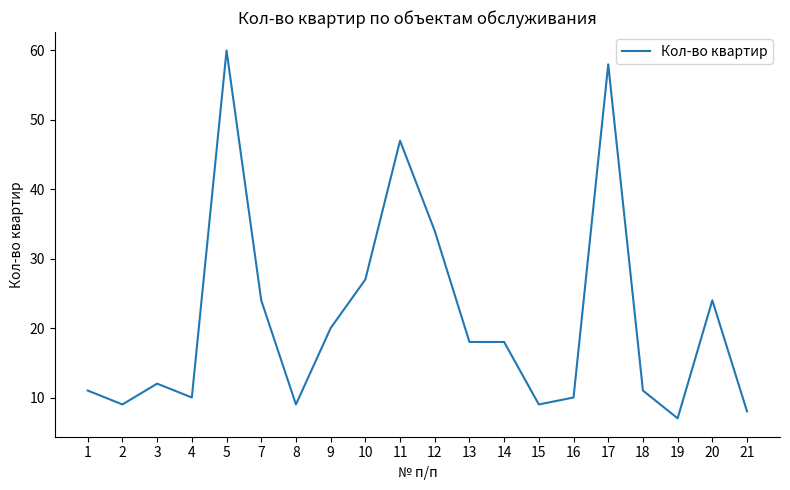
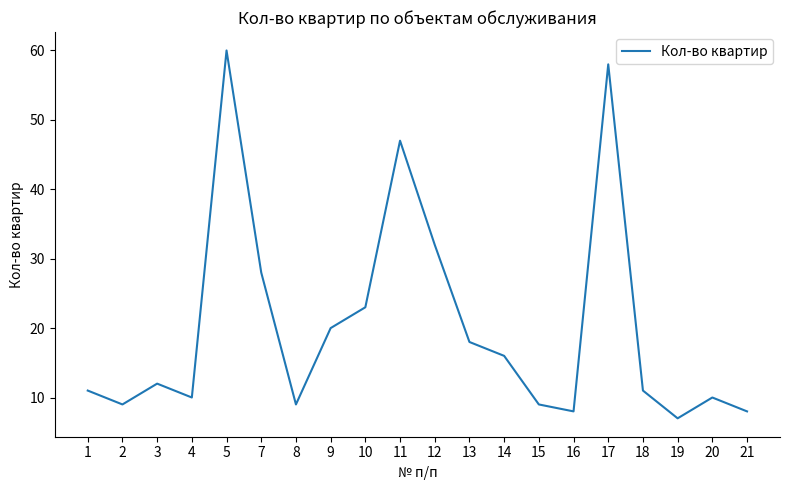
  {
    "1": 11,
    "2": 9,
    "3": 12,
    "4": 10,
    "5": 60,
-   "7": 24,
+   "7": 28,
    "8": 9,
    "9": 20,
-   "10": 27,
+   "10": 23,
    "11": 47,
-   "12": 34,
+   "12": 32,
    "13": 18,
-   "14": 18,
+   "14": 16,
    "15": 9,
-   "16": 10,
+   "16": 8,
    "17": 58,
    "18": 11,
    "19": 7,
-   "20": 24,
+   "20": 10,
    "21": 8
  }
